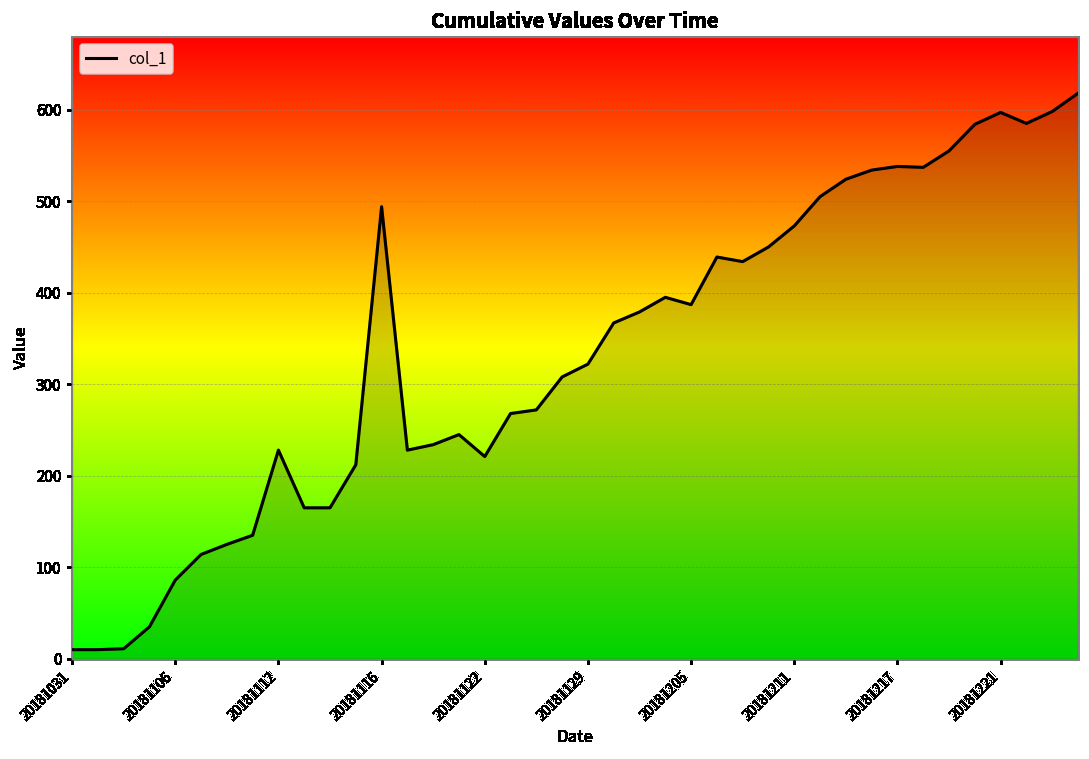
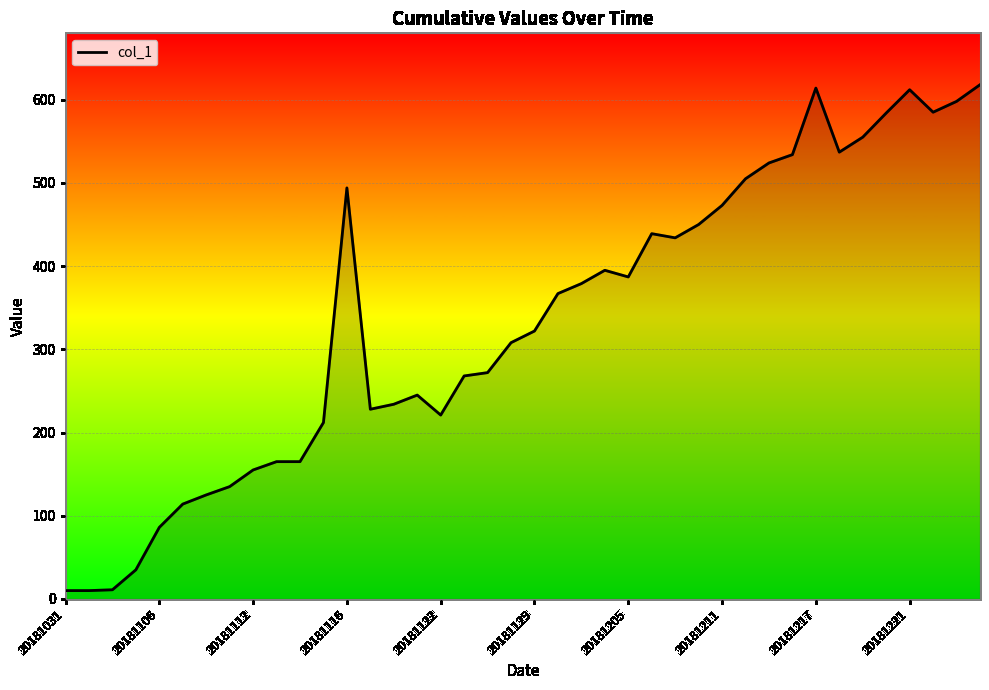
  {
    "20181031": 10,
    "20181106": 90,
-   "20181112": 230,
+   "20181112": 160,
    "20181116": 490,
    "20181122": 220,
    "20181129": 320,
    "20181205": 390,
    "20181211": 470,
-   "20181217": 540,
-   "20181221": 600
+   "20181217": 610,
+   "20181221": 610
  }
